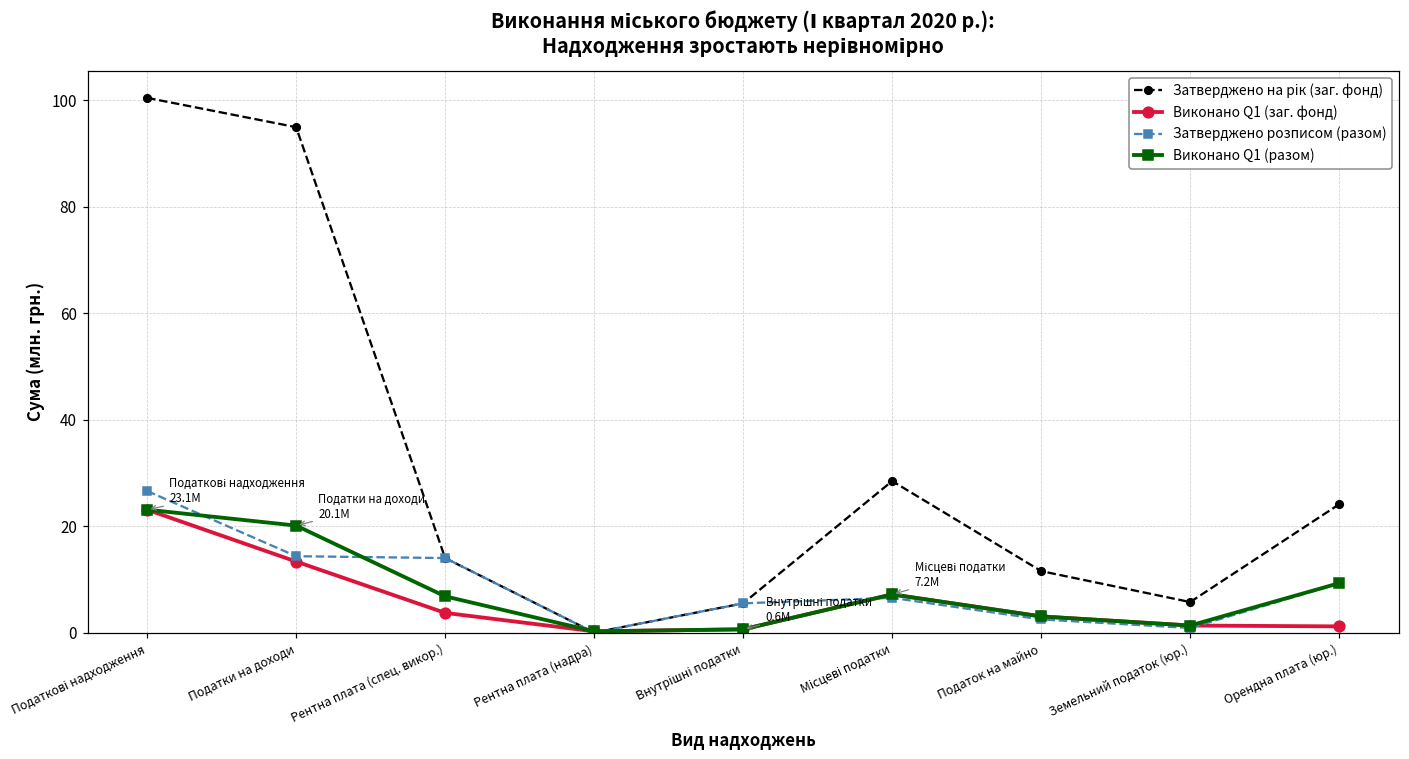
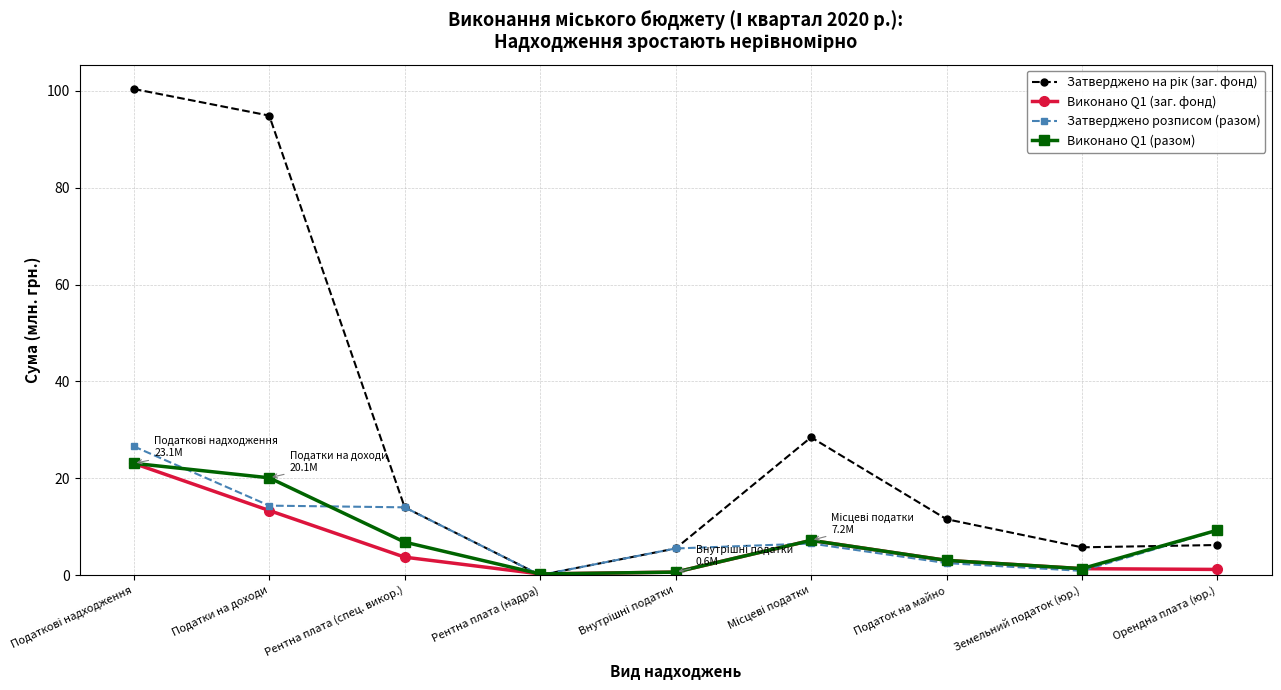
  {
    "Затверджено на рік (заг. фонд)": {
      "Податкові надходження": "100",
      "Податки на доходи": "95",
      "Місцеві податки": "28",
      "Податок на майно": "12",
      "Земельний податок (юр.)": "6",
-     "Орендна плата (юр.)": "24"
+     "Орендна плата (юр.)": "6"
    },
    "Виконано Q1 (заг. фонд)": {
      "Податки на доходи": "13",
      "Рентна плата (спец. викор.)": "4",
      "Орендна плата (юр.)": "1"
    },
    "Затверджено розписом (разом)": {
      "Податки на доходи": "14",
      "Місцеві податки": "7",
      "Податок на майно": "2"
    },
    "Виконано Q1 (разом)": {
      "Податки на доходи": "20.1M"
    }
  }
